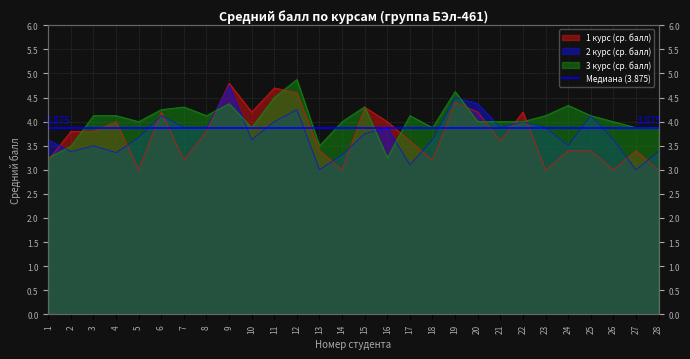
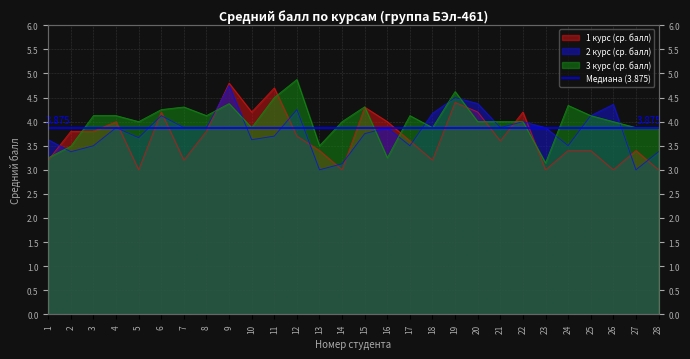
  {
    "1 курс (ср. балл)": {
      "3": 3.8,
      "4": 4.0,
      "5": 3.0,
      "7": 3.2,
      "8": 3.8,
      "10": 4.2,
      "11": 4.7,
-     "12": 4.6,
+     "12": 3.7,
      "13": 3.4,
      "14": 3.0,
      "16": 4.0,
      "17": 3.6,
      "18": 3.2,
      "19": 4.4,
      "20": 4.2,
      "21": 3.6,
      "22": 4.2,
      "23": 3.0,
      "24": 3.4,
      "25": 3.4,
      "26": 3.0,
      "27": 3.4,
      "28": 3.0
    },
    "2 курс (ср. балл)": {
      "1": 3.6,
      "2": 3.4,
      "3": 3.5,
-     "4": 3.4,
+     "4": 3.9,
      "5": 3.7,
      "6": 4.1,
      "7": 3.9,
      "8": 3.9,
      "10": 3.6,
-     "11": 4.0,
+     "11": 3.7,
      "12": 4.3,
      "13": 3.0,
-     "14": 3.3,
+     "14": 3.1,
      "15": 3.8,
      "16": 3.9,
-     "17": 3.1,
-     "18": 3.6,
+     "17": 3.5,
+     "18": 4.2,
      "19": 4.5,
      "20": 4.4,
      "21": 3.9,
      "23": 3.9,
      "24": 3.5,
-     "26": 3.6,
+     "26": 4.4,
      "27": 3.0,
      "28": 3.4
    },
    "3 курс (ср. балл)": {
      "2": 3.5,
      "3": 4.1,
      "4": 4.1,
      "5": 4.0,
      "7": 4.3,
      "8": 4.1,
      "9": 4.4,
      "10": 3.9,
      "11": 4.5,
      "12": 4.9,
      "13": 3.5,
      "14": 4.0,
      "16": 3.3,
      "17": 4.1,
      "18": 3.9,
      "19": 4.6,
      "20": 4.0,
      "21": 4.0,
-     "23": 4.1,
+     "23": 3.1,
      "24": 4.3,
      "26": 4.0
    }
  }
